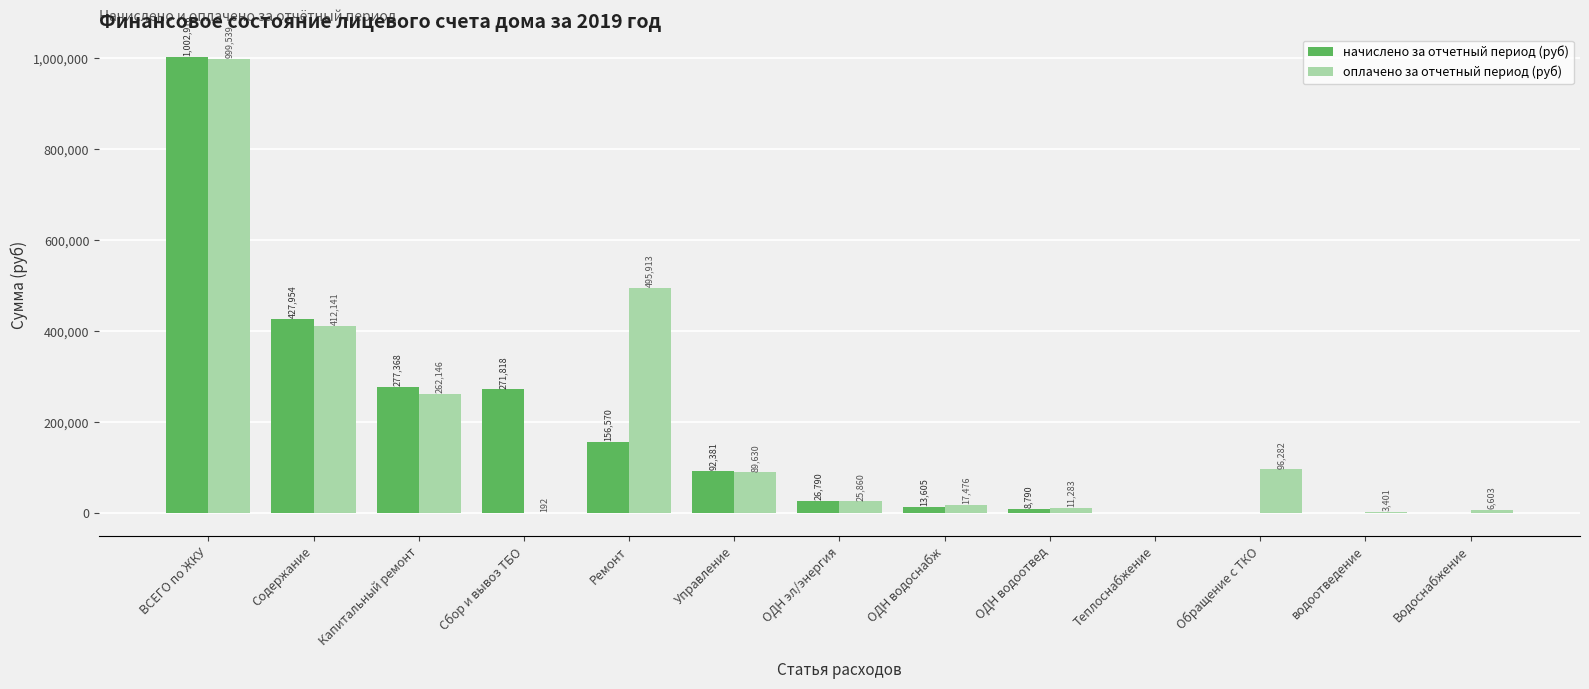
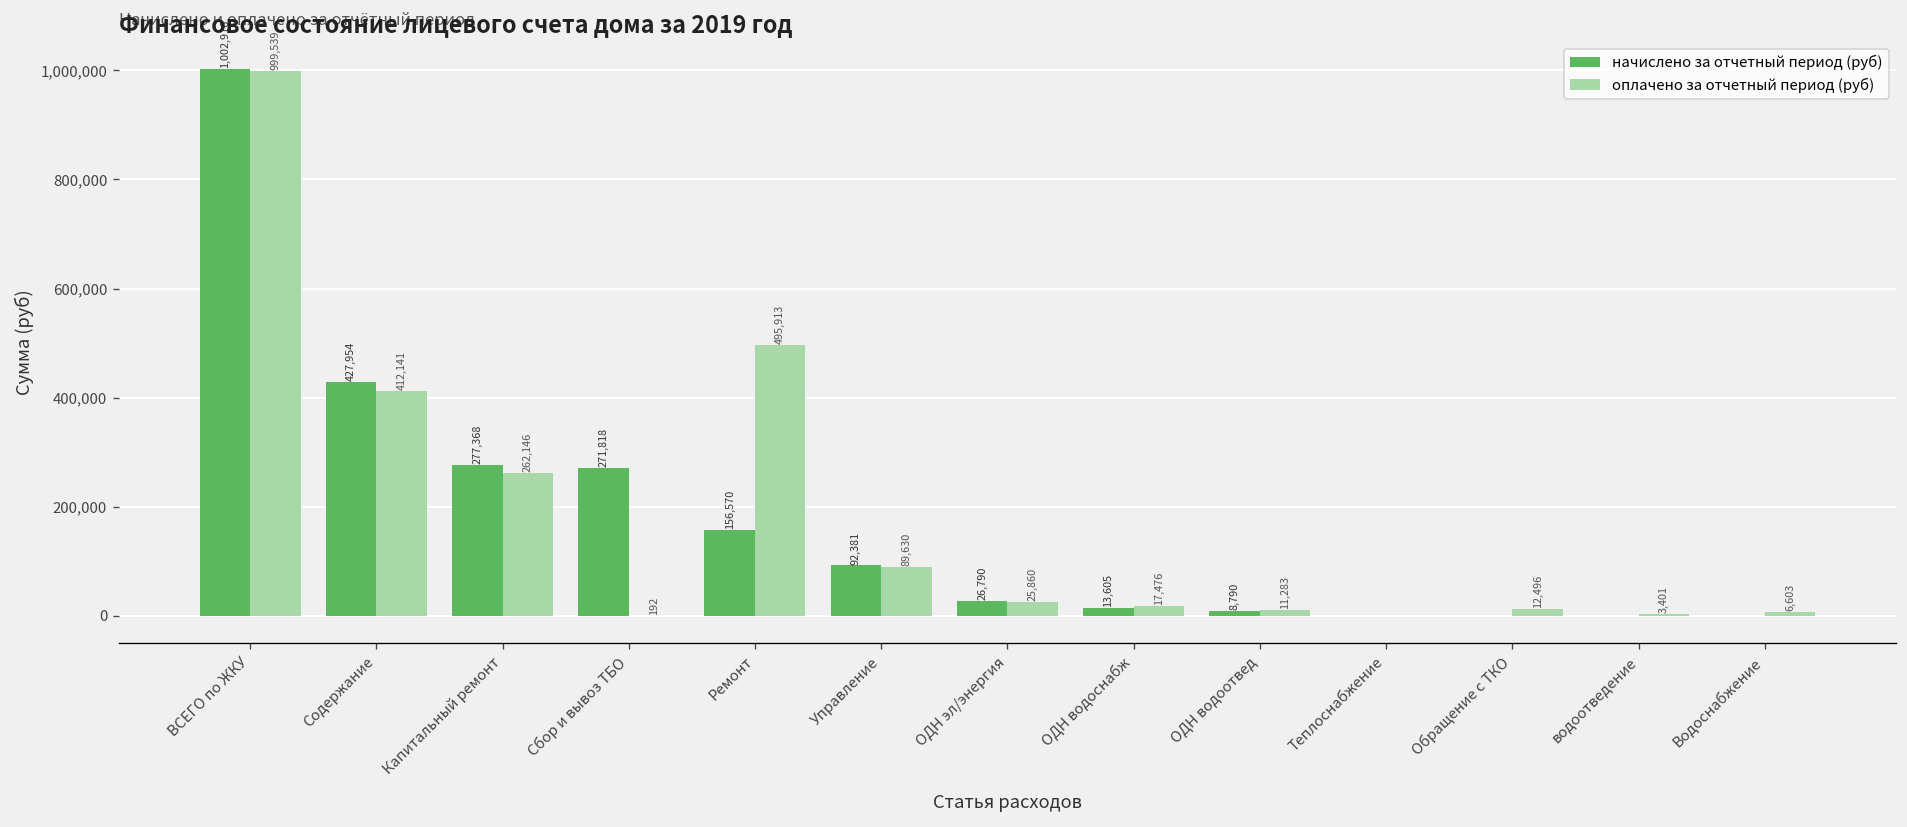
  {
    "начислено за отчетный период (руб)": {
      "Содержание": "427,954",
      "Капитальный ремонт": "277,368",
      "Сбор и вывоз ТБО": "271,818",
      "Ремонт": "156,570",
      "Управление": "92,381",
      "ОДН эл/энергия": "26,790",
      "ОДН водоснабж": "13,605",
      "ОДН водоотвед": "8,790"
    },
    "оплачено за отчетный период (руб)": {
      "ВСЕГО по ЖКУ": "999,539",
      "Содержание": "412,141",
      "Капитальный ремонт": "262,146",
      "Сбор и вывоз ТБО": "192",
      "Ремонт": "495,913",
      "Управление": "89,630",
      "ОДН эл/энергия": "25,860",
      "ОДН водоснабж": "17,476",
      "ОДН водоотвед": "11,283",
-     "Обращение с ТКО": "96,282",
+     "Обращение с ТКО": "12,496",
      "водоотведение": "3,401",
      "Водоснабжение": "6,603"
    }
  }
